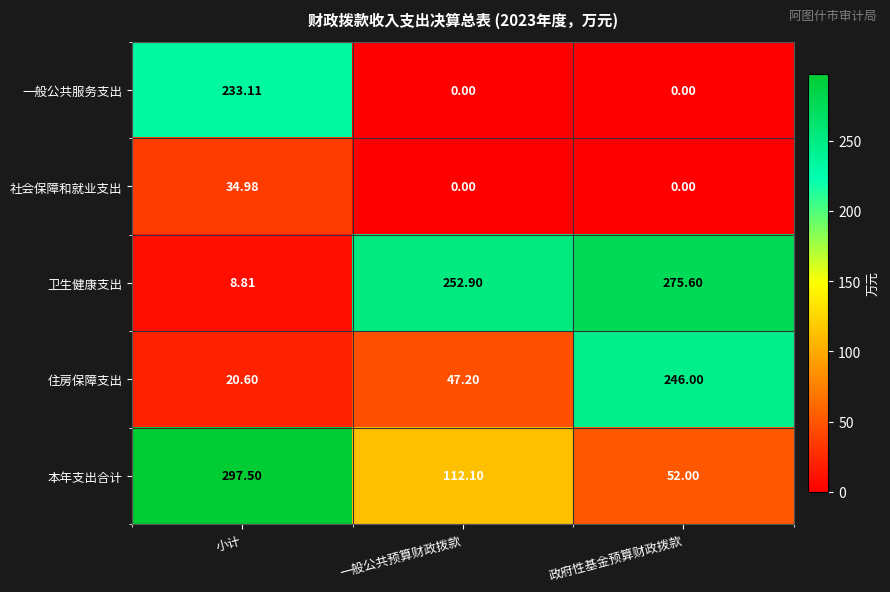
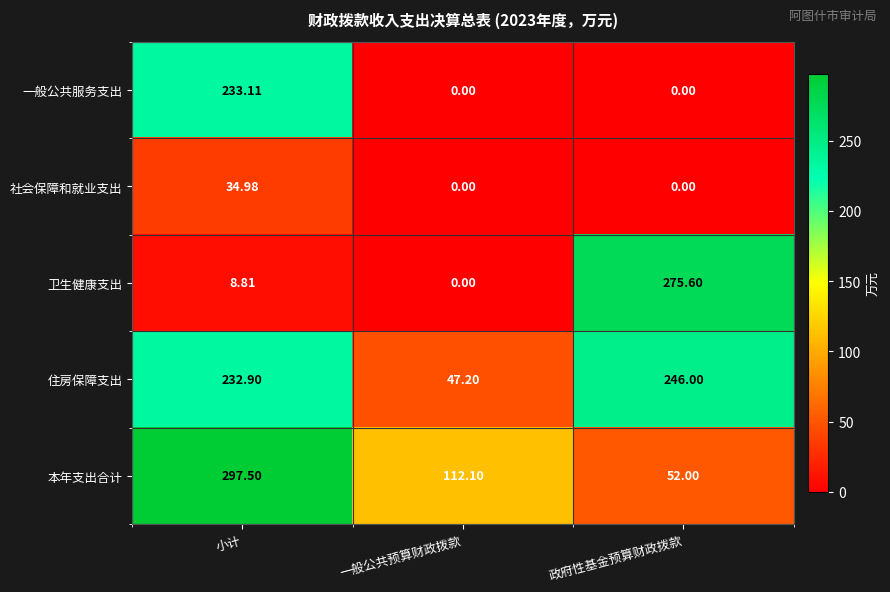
  {
    "一般公共服务支出": {
      "小计": 233.11,
      "一般公共预算财政拨款": 0.00,
      "政府性基金预算财政拨款": 0.00
    },
    "社会保障和就业支出": {
      "小计": 34.98,
      "一般公共预算财政拨款": 0.00,
      "政府性基金预算财政拨款": 0.00
    },
    "卫生健康支出": {
      "小计": 8.81,
-     "一般公共预算财政拨款": 252.90,
+     "一般公共预算财政拨款": 0.00,
      "政府性基金预算财政拨款": 275.60
    },
    "住房保障支出": {
-     "小计": 20.60,
+     "小计": 232.90,
      "一般公共预算财政拨款": 47.20,
      "政府性基金预算财政拨款": 246.00
    },
    "本年支出合计": {
      "小计": 297.50,
      "一般公共预算财政拨款": 112.10,
      "政府性基金预算财政拨款": 52.00
    }
  }
